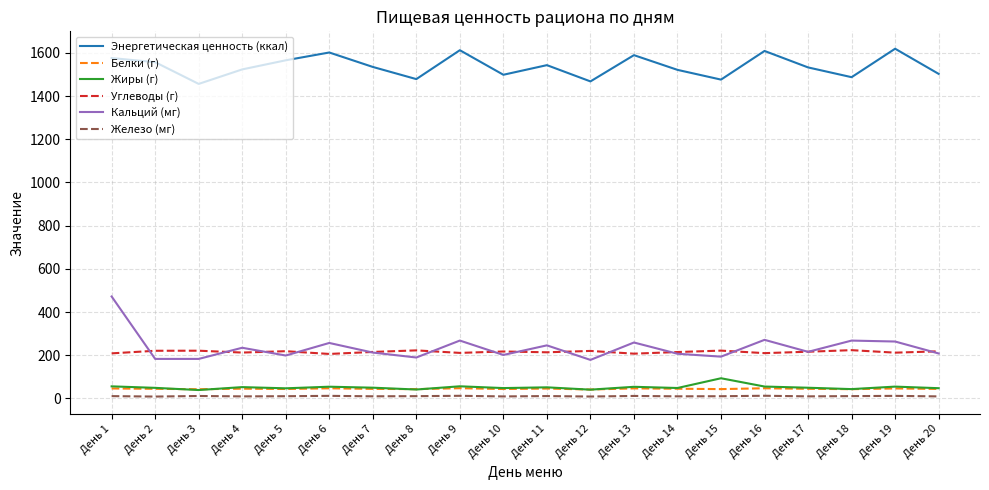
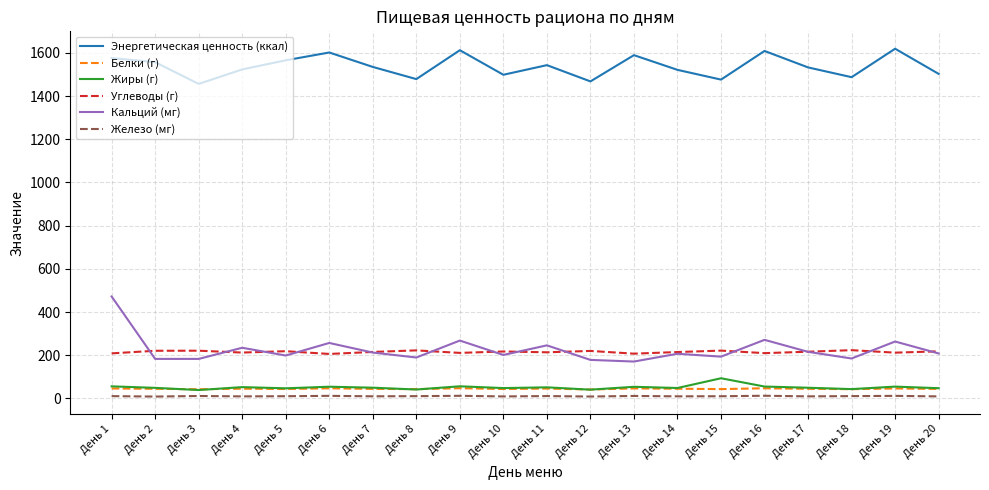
  {
    "Энергетическая ценность (ккал)": {
      "День 6": 1600,
      "День 7": 1530,
      "День 8": 1480,
      "День 9": 1610,
      "День 10": 1500,
      "День 11": 1540,
      "День 12": 1470,
      "День 13": 1590,
      "День 14": 1520,
      "День 15": 1480,
      "День 16": 1610,
      "День 17": 1530,
      "День 18": 1490,
      "День 19": 1620,
      "День 20": 1500
    },
    "Белки (г)": {
      "День 15": 40
    },
    "Жиры (г)": {
      "День 15": 90
    },
    "Углеводы (г)": {
      "День 1": 210,
      "День 2": 220,
      "День 3": 220,
      "День 4": 210,
      "День 5": 220,
      "День 6": 210,
      "День 8": 220,
      "День 9": 210,
      "День 10": 220,
      "День 11": 210,
      "День 12": 220,
      "День 13": 210,
      "День 15": 220,
      "День 16": 210,
      "День 18": 220,
      "День 19": 210
    },
    "Кальций (мг)": {
      "День 1": 470,
      "День 2": 180,
      "День 3": 180,
      "День 4": 230,
      "День 5": 200,
      "День 6": 260,
      "День 8": 190,
      "День 9": 270,
      "День 10": 200,
      "День 11": 250,
      "День 12": 180,
-     "День 13": 260,
+     "День 13": 170,
      "День 15": 190,
      "День 16": 270,
-     "День 18": 270,
+     "День 18": 180,
      "День 19": 260
    },
    "Железо (мг)": {
      "День 1": 10,
      "День 2": 10,
      "День 3": 10,
      "День 4": 10,
      "День 5": 10,
      "День 6": 10,
      "День 7": 10,
      "День 8": 10,
      "День 9": 10,
      "День 10": 10,
      "День 11": 10,
      "День 12": 10,
      "День 13": 10,
      "День 14": 10,
      "День 15": 10,
      "День 16": 10,
      "День 17": 10,
      "День 18": 10,
      "День 19": 10,
      "День 20": 10
    }
  }
